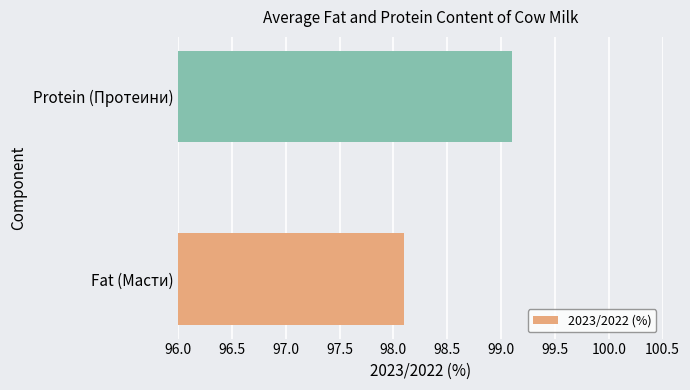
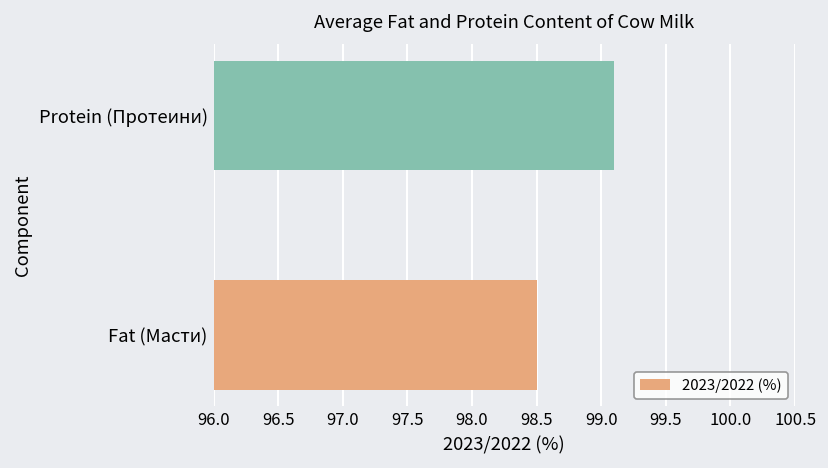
  {
    "Protein (Протеини)": 99.1,
-   "Fat (Масти)": 98.1
+   "Fat (Масти)": 98.5
  }
